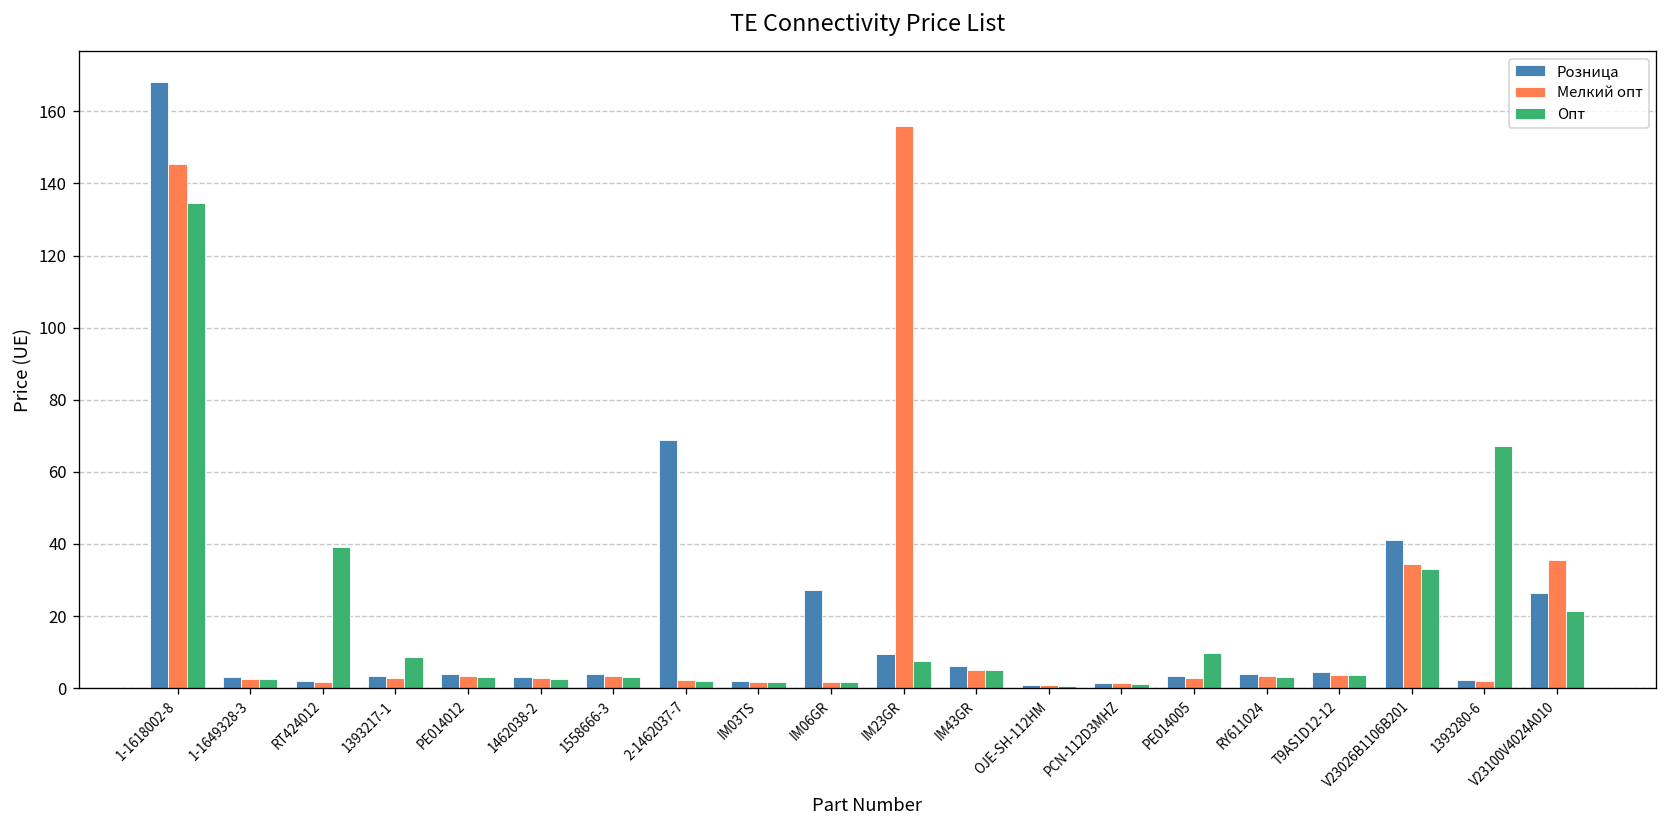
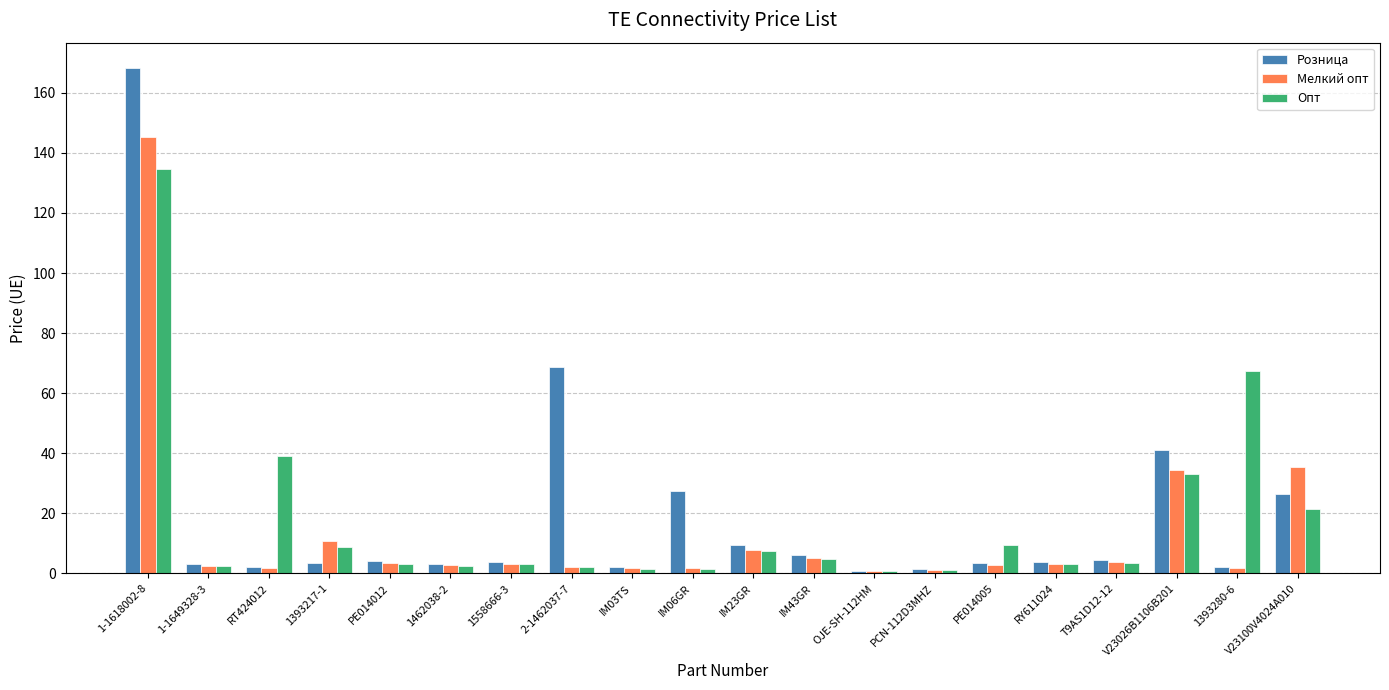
  {
    "Розница": {
      "1-1618002-8": 168,
      "1-1649328-3": 3,
      "RT424012": 2,
      "1393217-1": 3,
      "PE014012": 4,
      "1462038-2": 3,
      "1558666-3": 4,
      "2-1462037-7": 69,
      "IM03TS": 2,
      "IM06GR": 27,
      "IM23GR": 9,
      "IM43GR": 6,
      "OJE-SH-112HM": 1,
      "PCN-112D3MHZ": 2,
      "PE014005": 3,
      "RY611024": 4,
      "T9AS1D12-12": 4,
      "V23026B1106B201": 41,
      "1393280-6": 2,
      "V23100V4024A010": 26
    },
    "Мелкий опт": {
      "1-1618002-8": 145,
      "1-1649328-3": 3,
      "RT424012": 2,
-     "1393217-1": 3,
+     "1393217-1": 11,
      "PE014012": 3,
      "1462038-2": 3,
      "1558666-3": 3,
      "2-1462037-7": 2,
      "IM03TS": 2,
      "IM06GR": 2,
-     "IM23GR": 156,
+     "IM23GR": 8,
      "IM43GR": 5,
      "PCN-112D3MHZ": 1,
      "PE014005": 3,
      "RY611024": 3,
      "T9AS1D12-12": 4,
      "V23026B1106B201": 34,
      "1393280-6": 2,
      "V23100V4024A010": 35
    },
    "Опт": {
      "1-1618002-8": 135,
      "1-1649328-3": 2,
      "RT424012": 39,
      "1393217-1": 9,
      "PE014012": 3,
      "1462038-2": 3,
      "1558666-3": 3,
      "2-1462037-7": 2,
      "IM03TS": 2,
      "IM06GR": 2,
      "IM23GR": 8,
      "IM43GR": 5,
      "PCN-112D3MHZ": 1,
      "PE014005": 10,
      "RY611024": 3,
      "T9AS1D12-12": 4,
      "V23026B1106B201": 33,
      "1393280-6": 67,
      "V23100V4024A010": 21
    }
  }
